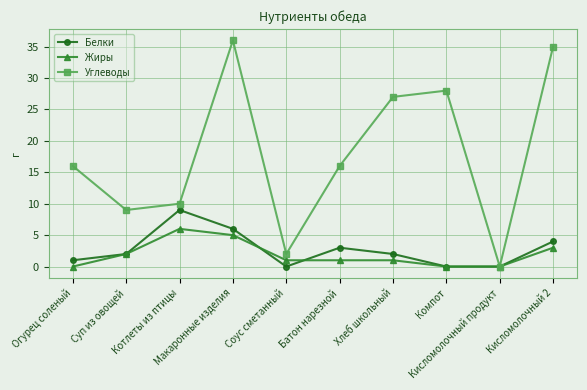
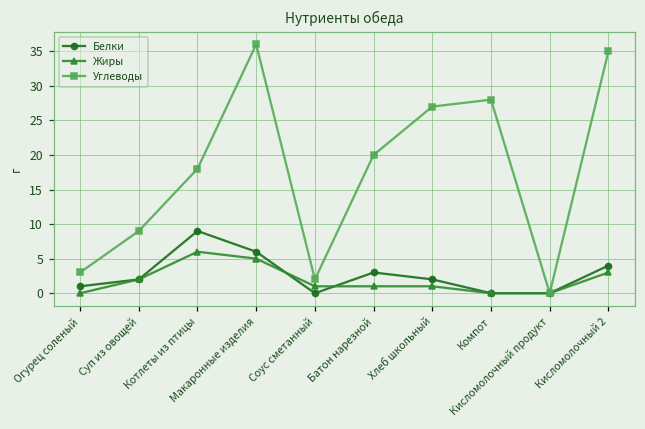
  {
    "Углеводы": {
-     "Огурец соленый": 16,
+     "Огурец соленый": 3,
      "Суп из овощей": 9,
-     "Котлеты из птицы": 10,
+     "Котлеты из птицы": 18,
      "Макаронные изделия": 36,
      "Соус сметанный": 2,
-     "Батон нарезной": 16,
+     "Батон нарезной": 20,
      "Хлеб школьный": 27,
      "Компот": 28,
      "Кисломолочный 2": 35
    }
  }
